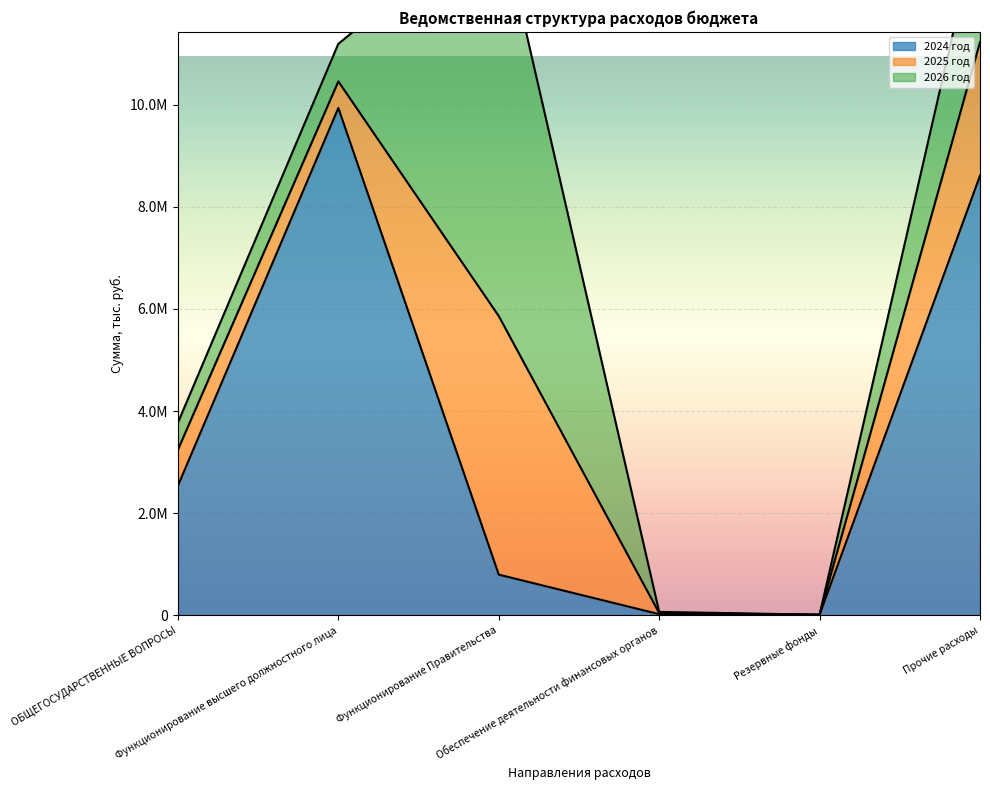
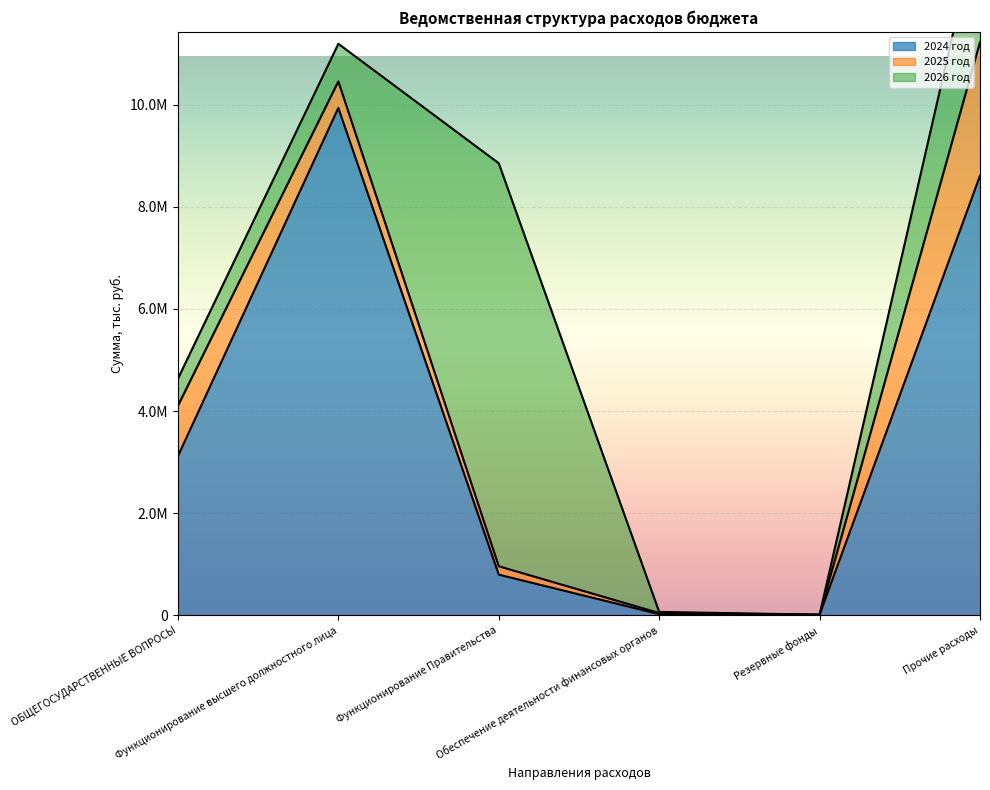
  {
    "2024 год": {
-     "ОБЩЕГОСУДАРСТВЕННЫЕ ВОПРОСЫ": 2500000,
+     "ОБЩЕГОСУДАРСТВЕННЫЕ ВОПРОСЫ": 3100000,
      "Функционирование высшего должностного лица": 9900000,
      "Функционирование Правительства": 800000,
      "Прочие расходы": 8600000
    },
    "2025 год": {
-     "ОБЩЕГОСУДАРСТВЕННЫЕ ВОПРОСЫ": 700000,
+     "ОБЩЕГОСУДАРСТВЕННЫЕ ВОПРОСЫ": 1000000,
      "Функционирование высшего должностного лица": 500000,
-     "Функционирование Правительства": 5100000,
+     "Функционирование Правительства": 200000,
      "Прочие расходы": 2600000
    },
    "2026 год": {
      "ОБЩЕГОСУДАРСТВЕННЫЕ ВОПРОСЫ": 500000,
      "Функционирование высшего должностного лица": 700000
    }
  }
